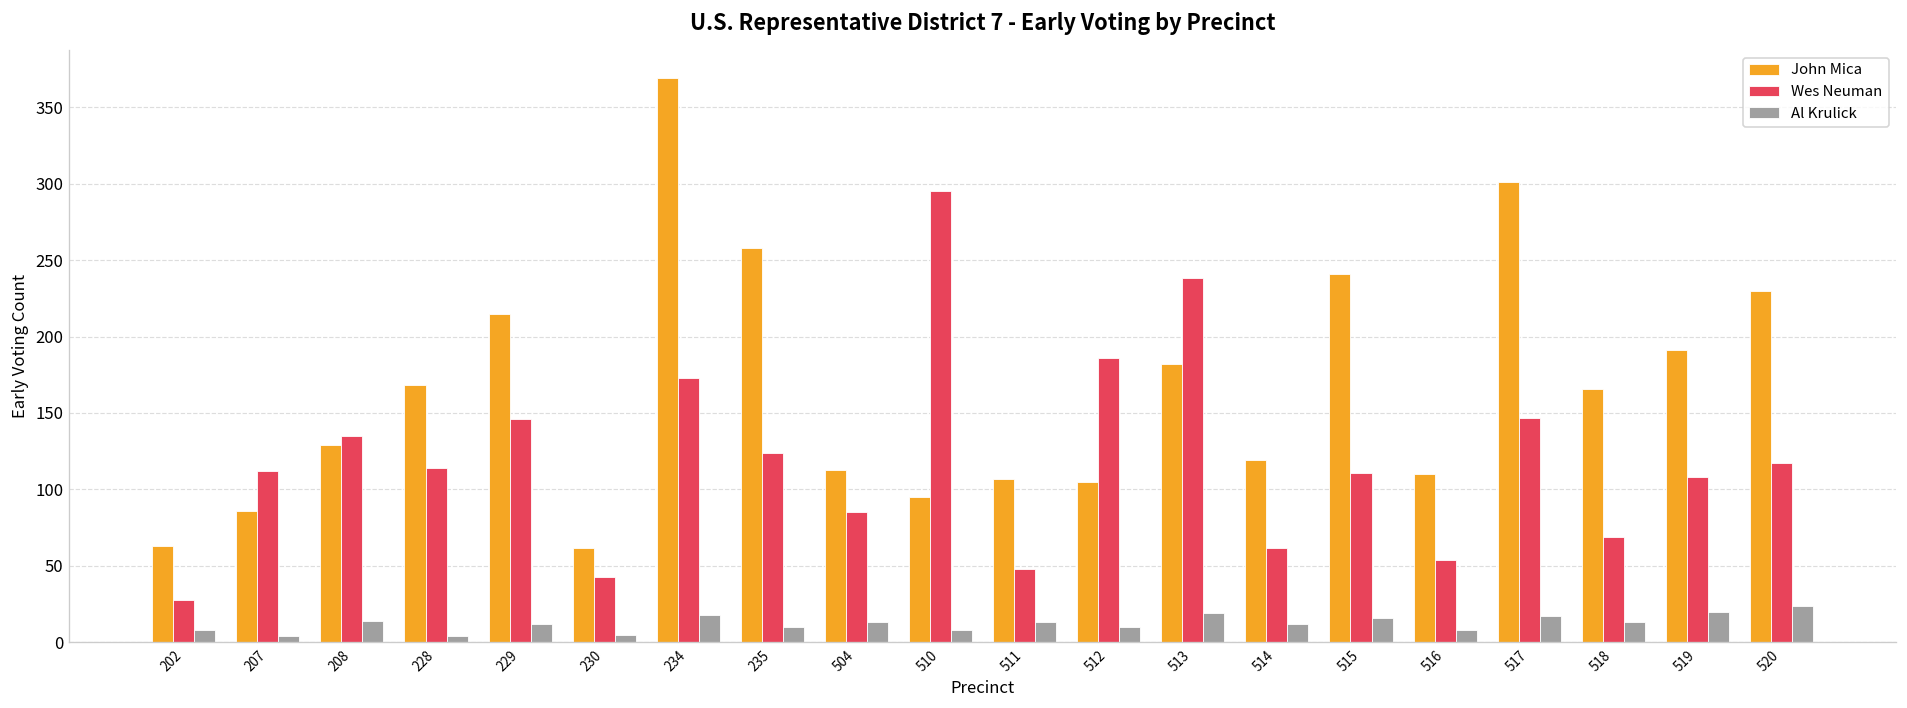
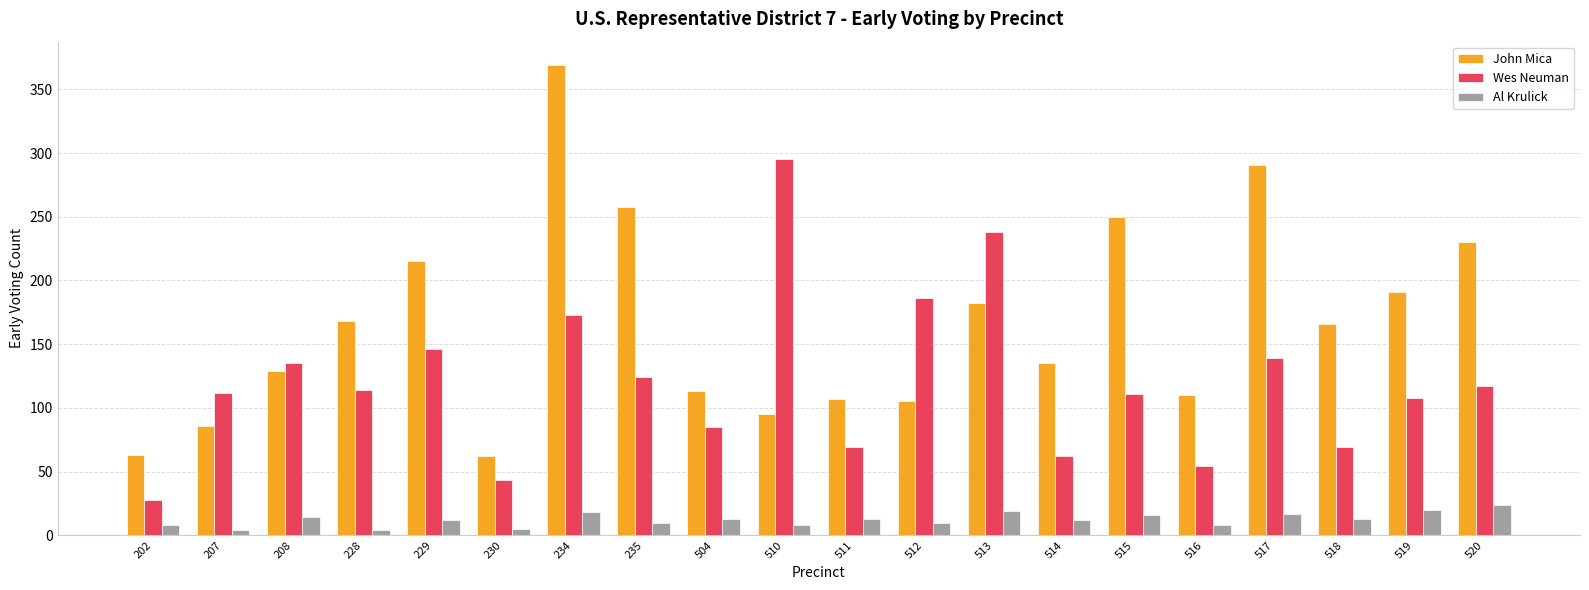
  {
    "John Mica": {
      "202": 63,
      "207": 86,
      "208": 129,
      "228": 168,
      "229": 215,
      "230": 62,
      "234": 369,
      "235": 258,
      "504": 113,
      "510": 95,
      "511": 107,
      "512": 105,
      "513": 182,
-     "514": 119,
-     "515": 241,
+     "514": 135,
+     "515": 250,
      "516": 110,
-     "517": 301,
+     "517": 291,
      "518": 166,
      "519": 191,
      "520": 230
    },
    "Wes Neuman": {
      "202": 28,
      "207": 112,
      "208": 135,
      "228": 114,
      "229": 146,
      "230": 43,
      "234": 173,
      "235": 124,
      "504": 85,
      "510": 295,
-     "511": 48,
+     "511": 69,
      "512": 186,
      "513": 238,
      "514": 62,
      "515": 111,
      "516": 54,
-     "517": 147,
+     "517": 139,
      "518": 69,
      "519": 108,
      "520": 117
    },
    "Al Krulick": {
      "202": 8,
      "207": 4,
      "208": 14,
      "228": 4,
      "229": 12,
      "230": 5,
      "234": 18,
      "235": 10,
      "504": 13,
      "510": 8,
      "511": 13,
      "512": 10,
      "513": 19,
      "514": 12,
      "515": 16,
      "516": 8,
      "517": 17,
      "518": 13,
      "519": 20,
      "520": 24
    }
  }
